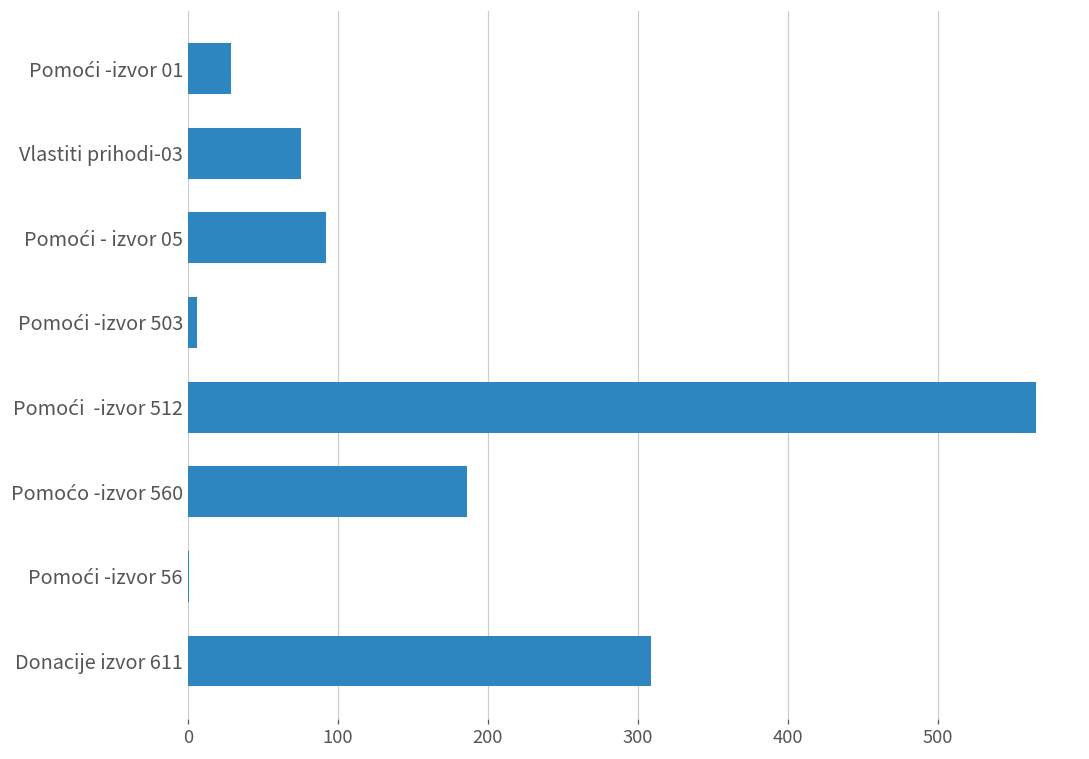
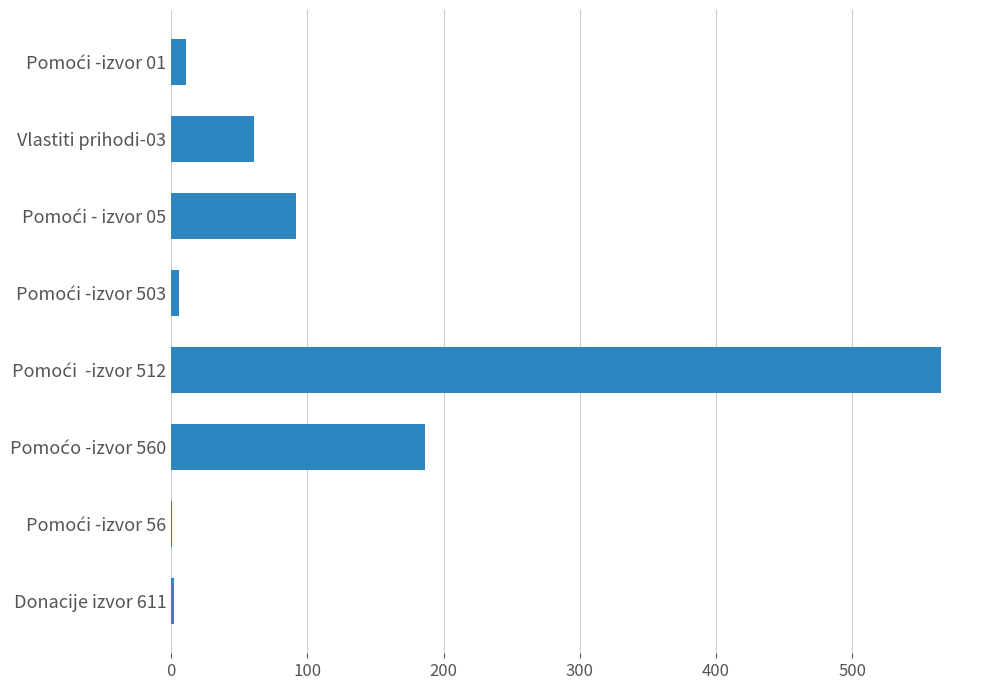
  {
-   "Pomoći -izvor 01": 29,
-   "Vlastiti prihodi-03": 75,
+   "Pomoći -izvor 01": 11,
+   "Vlastiti prihodi-03": 61,
    "Pomoći - izvor 05": 92,
    "Pomoći -izvor 503": 6,
    "Pomoći -izvor 512": 565,
    "Pomoćo -izvor 560": 186,
-   "Donacije izvor 611": 308
+   "Donacije izvor 611": 2
  }
